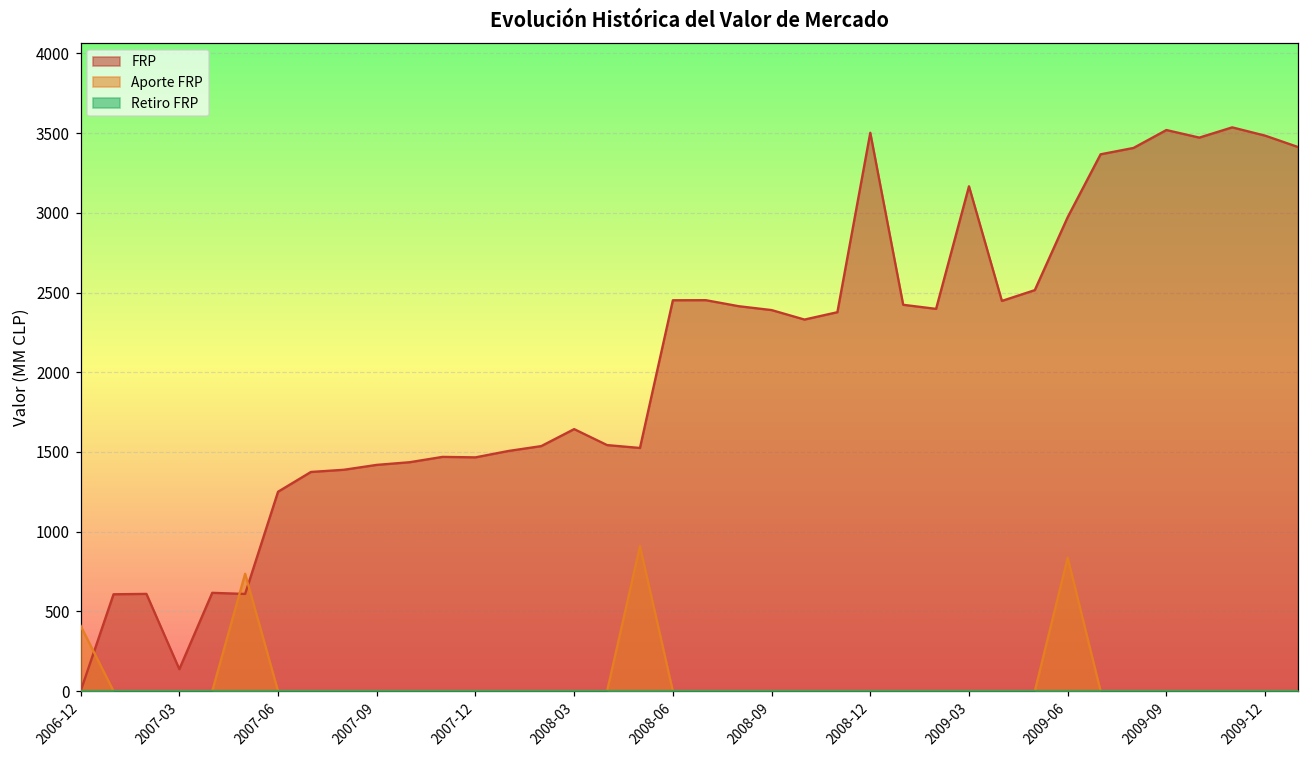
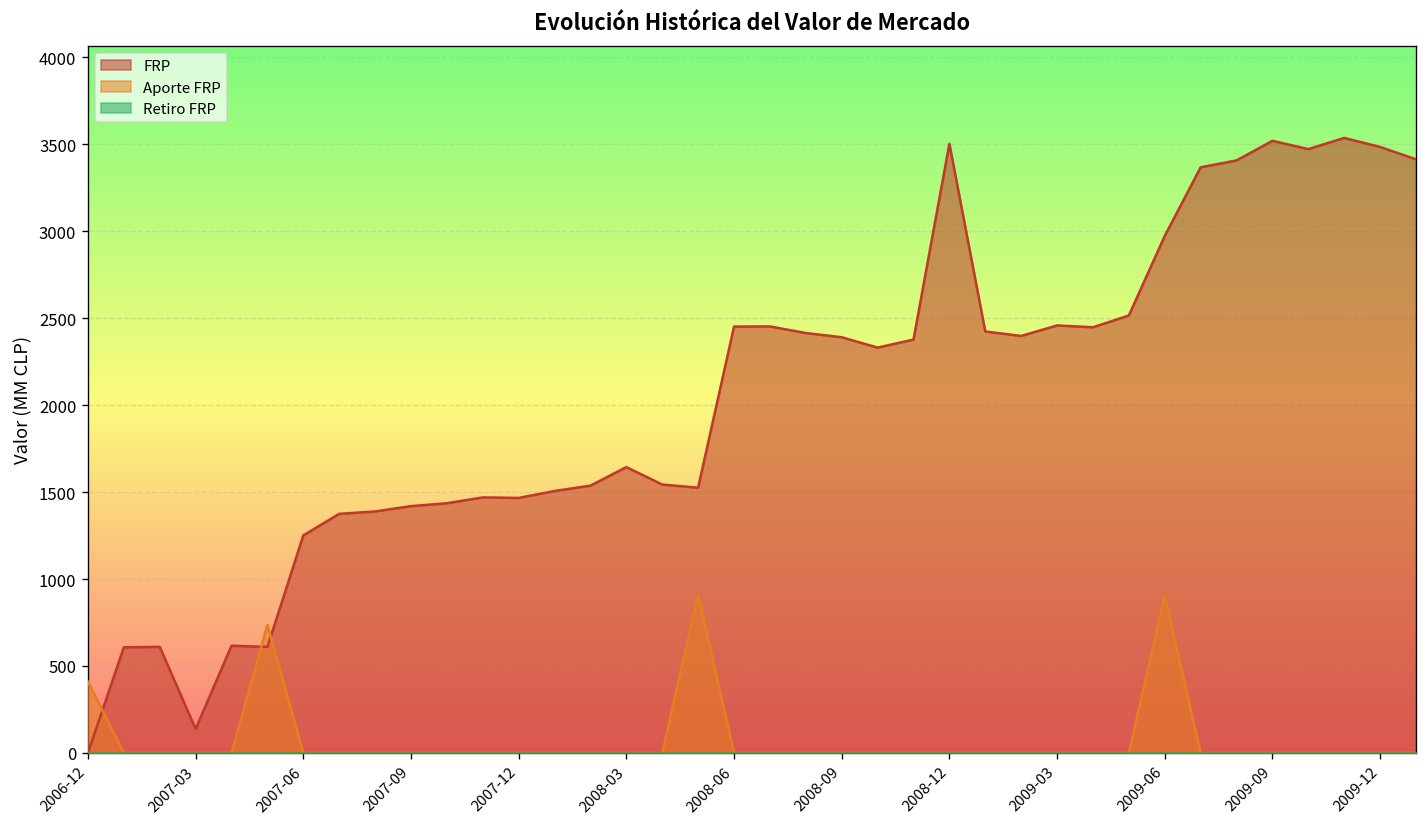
  {
    "FRP": {
      "2007-03": 140,
      "2007-06": 1250,
      "2007-09": 1420,
      "2007-12": 1470,
      "2008-03": 1640,
      "2008-06": 2450,
      "2008-09": 2390,
      "2008-12": 3500,
-     "2009-03": 3170,
+     "2009-03": 2460,
      "2009-06": 2970,
      "2009-09": 3520,
      "2009-12": 3480
    },
    "Aporte FRP": {
      "2006-12": 410,
-     "2009-06": 840
+     "2009-06": 900
    },
    "Retiro FRP": {
      "2009-06": 0
    }
  }
